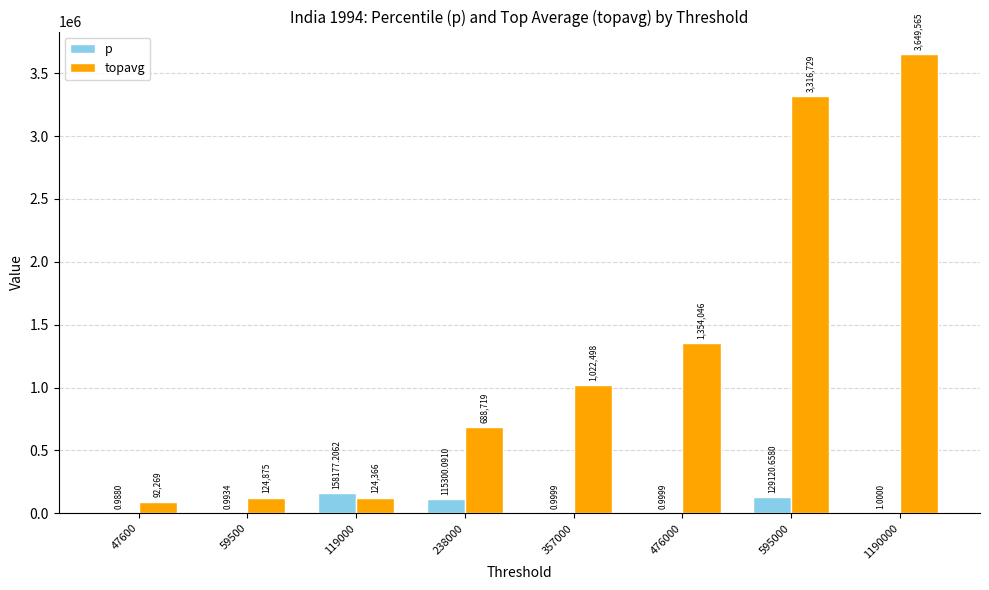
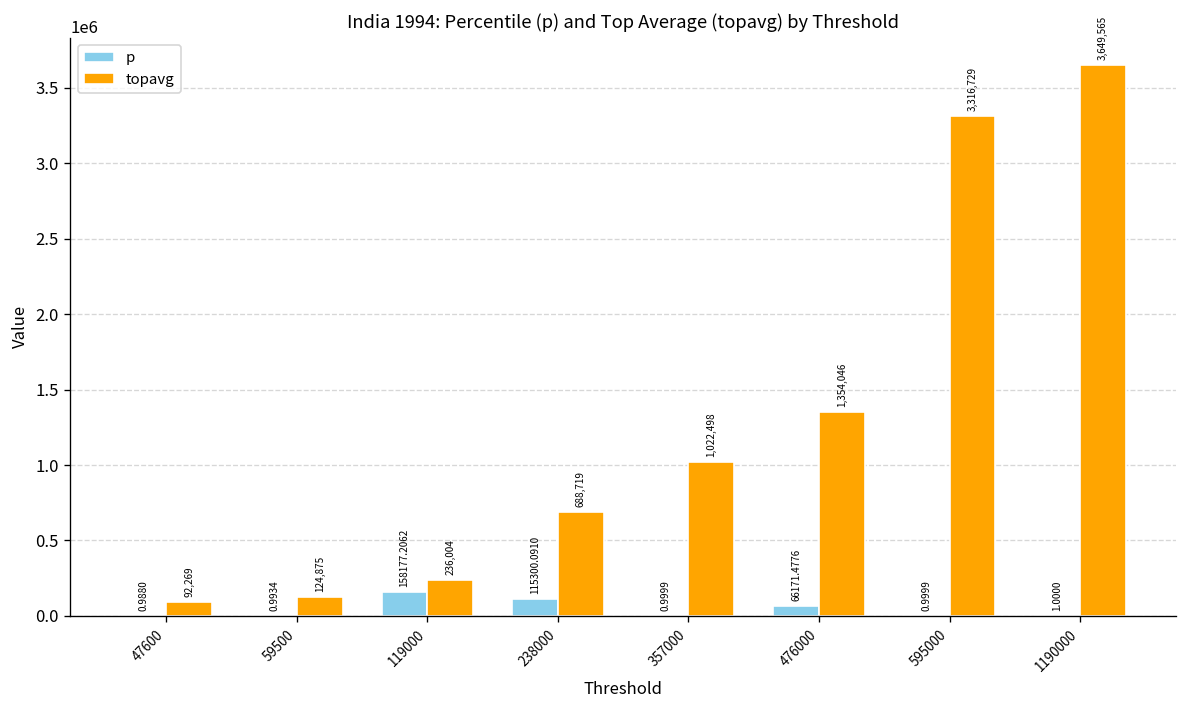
  {
    "p": {
      "47600": "0.9880",
      "59500": "0.9934",
      "119000": "158177.2062",
      "238000": "115300.0910",
      "357000": "0.9999",
-     "476000": "0.9999",
-     "595000": "129120.6580",
+     "476000": "66171.4776",
+     "595000": "0.9999",
      "1190000": "1.0000"
    },
    "topavg": {
      "47600": "92,269",
      "59500": "124,875",
-     "119000": "124,366",
+     "119000": "236,004",
      "238000": "688,719",
      "357000": "1,022,498",
      "476000": "1,354,046",
      "595000": "3,316,729",
      "1190000": "3,649,565"
    }
  }
